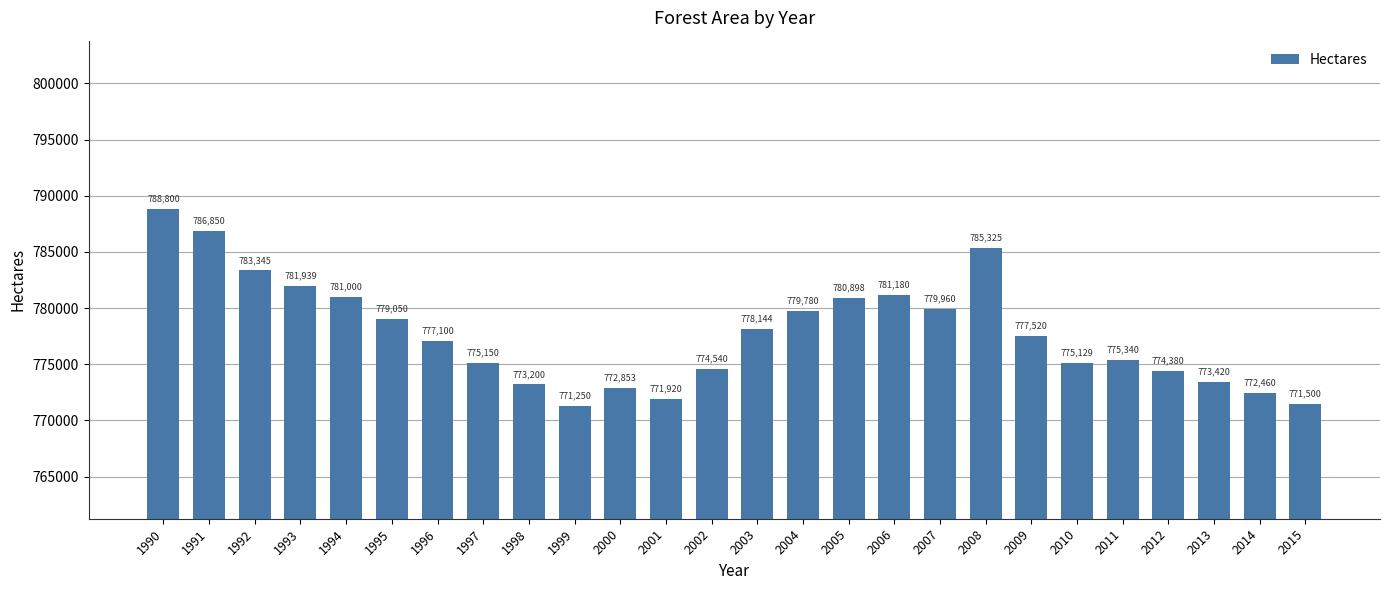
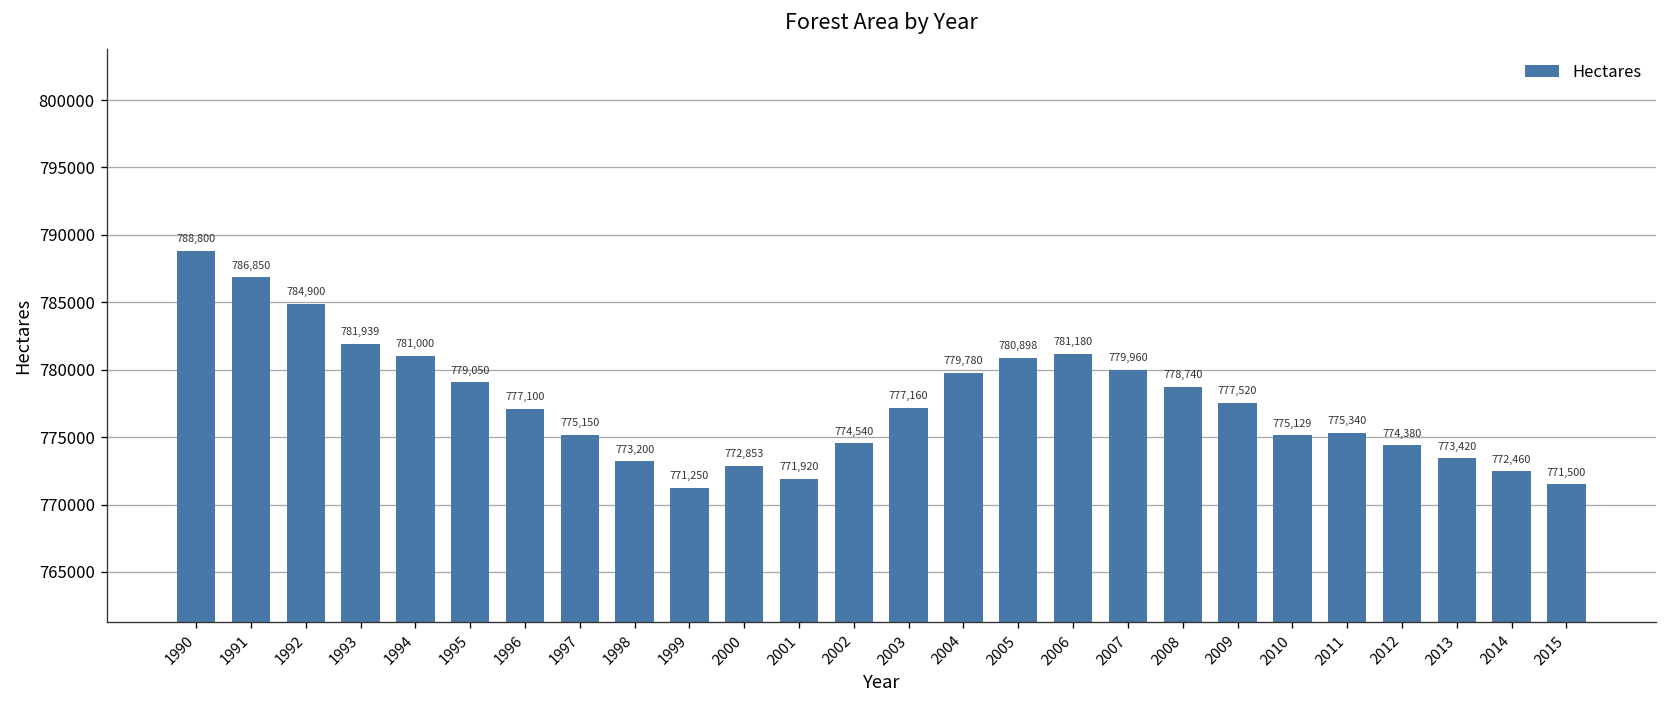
  {
    "1990": "788,800",
    "1991": "786,850",
-   "1992": "783,345",
+   "1992": "784,900",
    "1993": "781,939",
    "1994": "781,000",
    "1995": "779,050",
    "1996": "777,100",
    "1997": "775,150",
    "1998": "773,200",
    "1999": "771,250",
    "2000": "772,853",
    "2001": "771,920",
    "2002": "774,540",
-   "2003": "778,144",
+   "2003": "777,160",
    "2004": "779,780",
    "2005": "780,898",
    "2006": "781,180",
    "2007": "779,960",
-   "2008": "785,325",
+   "2008": "778,740",
    "2009": "777,520",
    "2010": "775,129",
    "2011": "775,340",
    "2012": "774,380",
    "2013": "773,420",
    "2014": "772,460",
    "2015": "771,500"
  }
